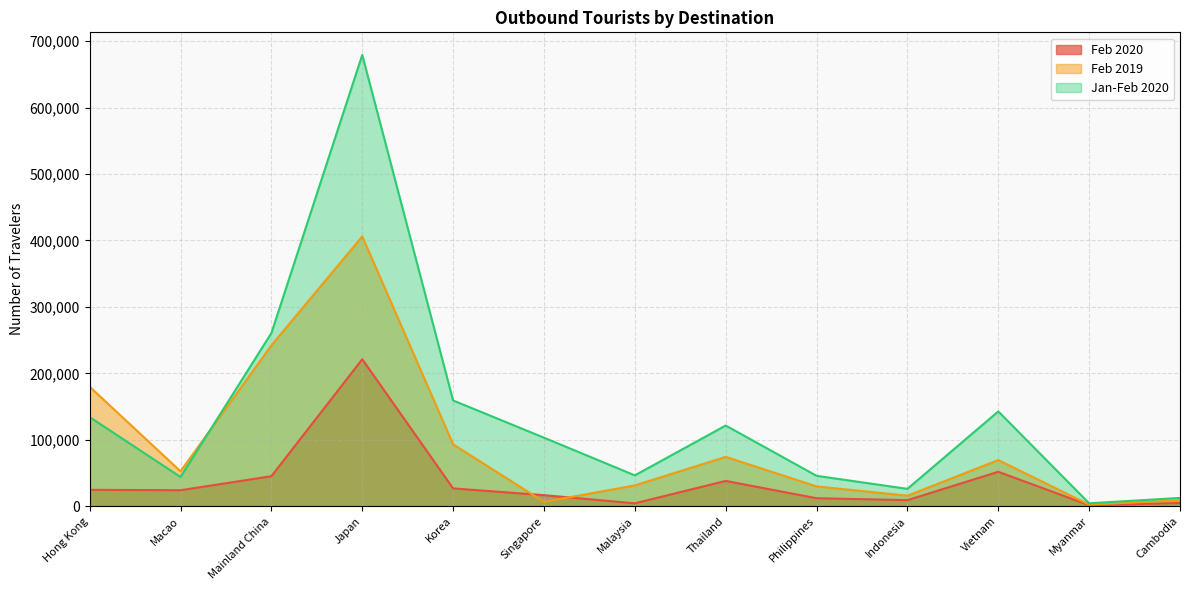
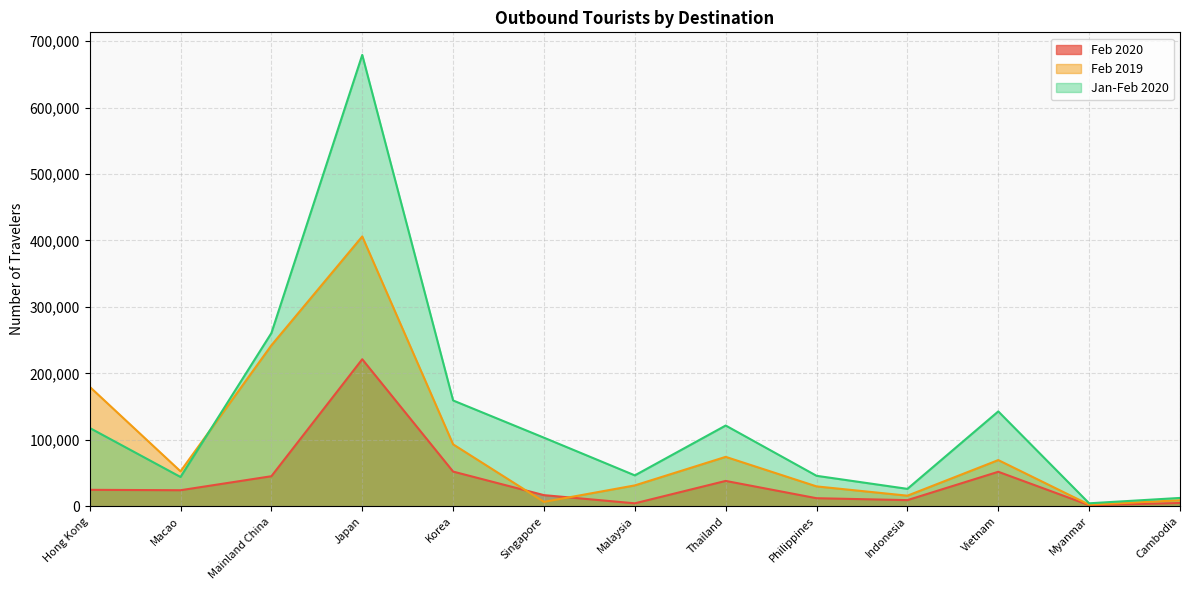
  {
    "Feb 2020": {
      "Hong Kong": "20,000",
      "Macao": "20,000",
      "Mainland China": "50,000",
      "Japan": "220,000",
-     "Korea": "30,000",
+     "Korea": "50,000",
      "Singapore": "20,000",
      "Malaysia": "0",
      "Thailand": "40,000",
      "Philippines": "10,000",
      "Indonesia": "10,000",
      "Vietnam": "50,000",
      "Cambodia": "0"
    },
    "Feb 2019": {
      "Hong Kong": "180,000",
      "Macao": "50,000",
      "Mainland China": "240,000",
      "Japan": "410,000",
      "Korea": "90,000",
      "Singapore": "10,000",
      "Malaysia": "30,000",
      "Thailand": "70,000",
      "Philippines": "30,000",
      "Indonesia": "20,000",
      "Vietnam": "70,000"
    },
    "Jan-Feb 2020": {
-     "Hong Kong": "130,000",
+     "Hong Kong": "120,000",
      "Macao": "40,000",
      "Mainland China": "260,000",
      "Japan": "680,000",
      "Korea": "160,000",
      "Singapore": "100,000",
      "Malaysia": "50,000",
      "Thailand": "120,000",
      "Philippines": "50,000",
      "Indonesia": "30,000",
      "Vietnam": "140,000"
    }
  }
